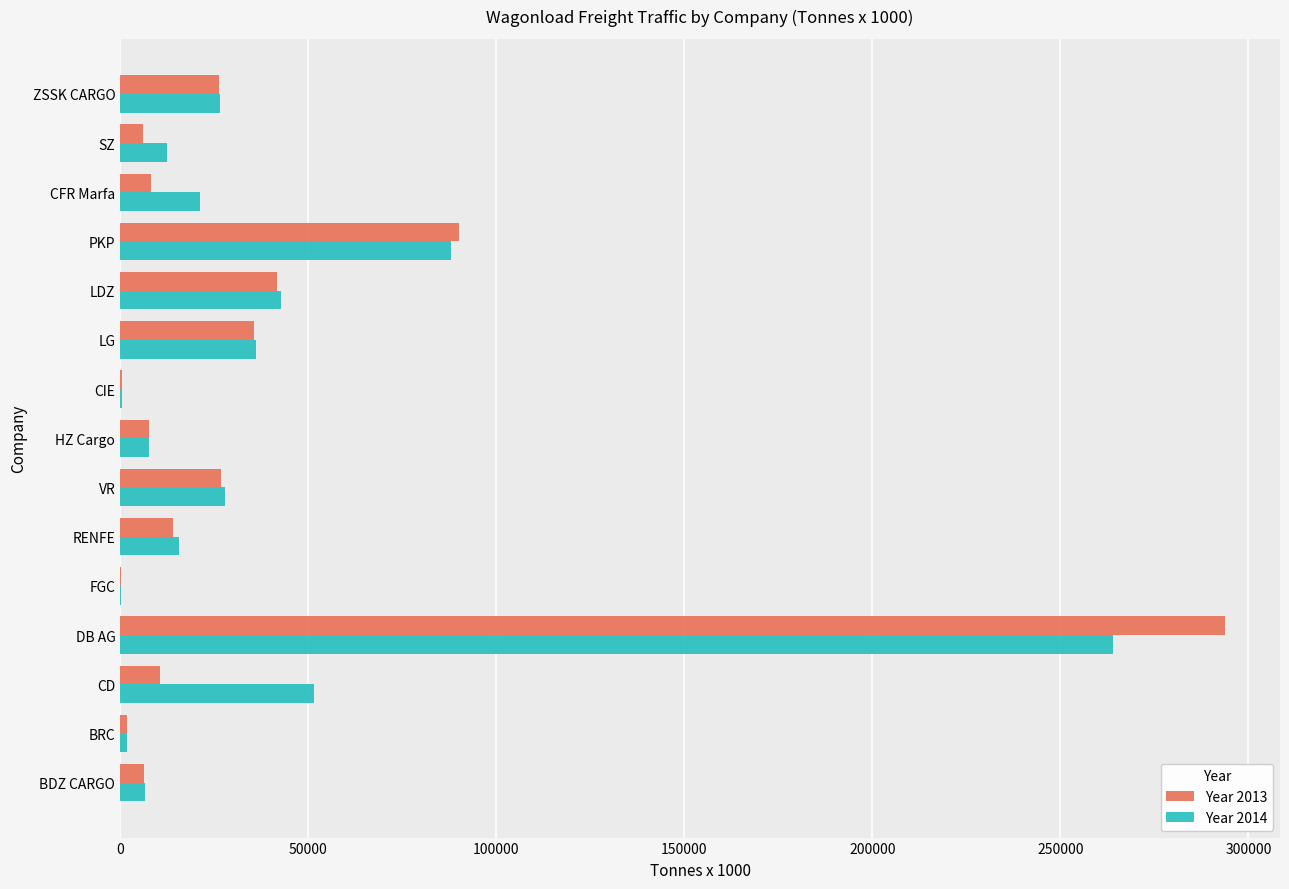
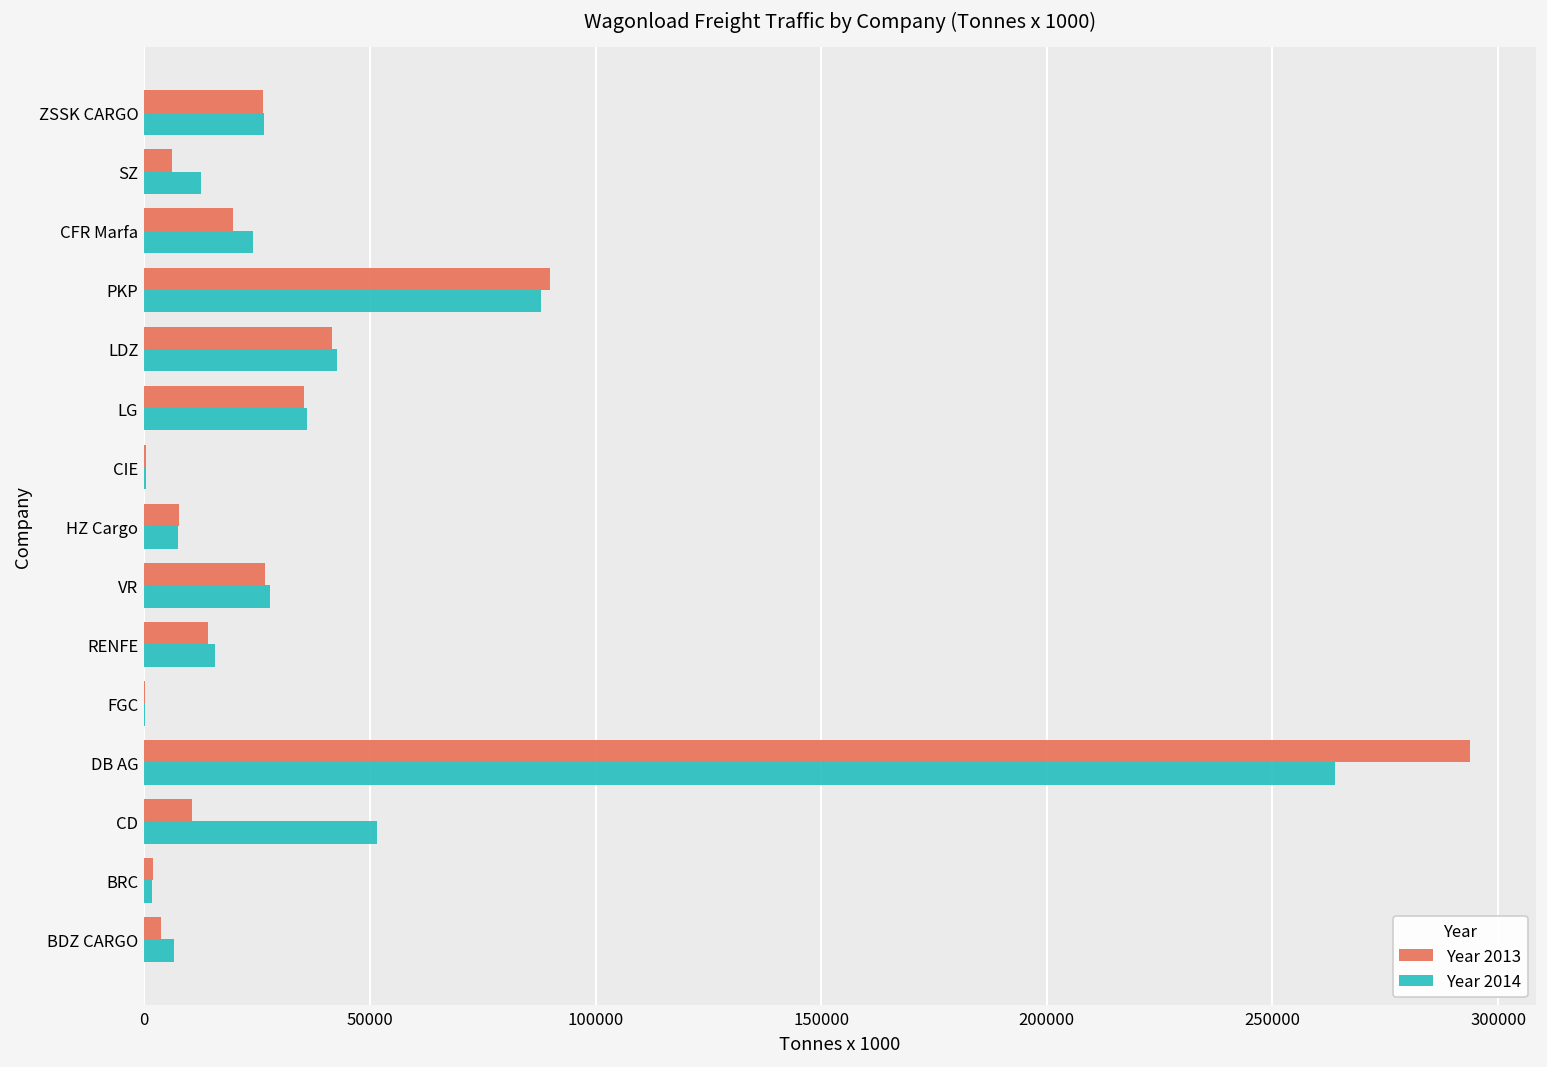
  {
    "Year 2013": {
      "ZSSK CARGO": 26000,
      "SZ": 6000,
-     "CFR Marfa": 8000,
+     "CFR Marfa": 20000,
      "PKP": 90000,
      "LDZ": 42000,
      "LG": 35000,
      "HZ Cargo": 8000,
      "VR": 27000,
      "RENFE": 14000,
      "DB AG": 294000,
      "CD": 11000,
      "BRC": 2000,
-     "BDZ CARGO": 6000
+     "BDZ CARGO": 4000
    },
    "Year 2014": {
      "ZSSK CARGO": 27000,
      "SZ": 13000,
-     "CFR Marfa": 21000,
+     "CFR Marfa": 24000,
      "PKP": 88000,
      "LDZ": 43000,
      "LG": 36000,
      "HZ Cargo": 8000,
      "VR": 28000,
      "RENFE": 16000,
      "DB AG": 264000,
      "CD": 52000,
      "BRC": 2000,
      "BDZ CARGO": 7000
    }
  }
